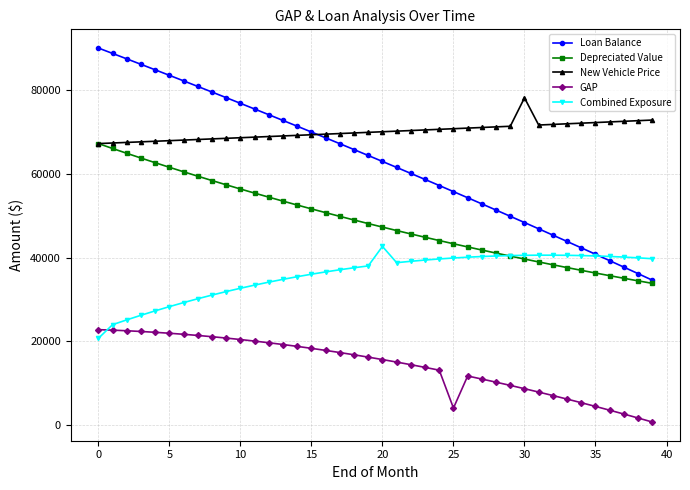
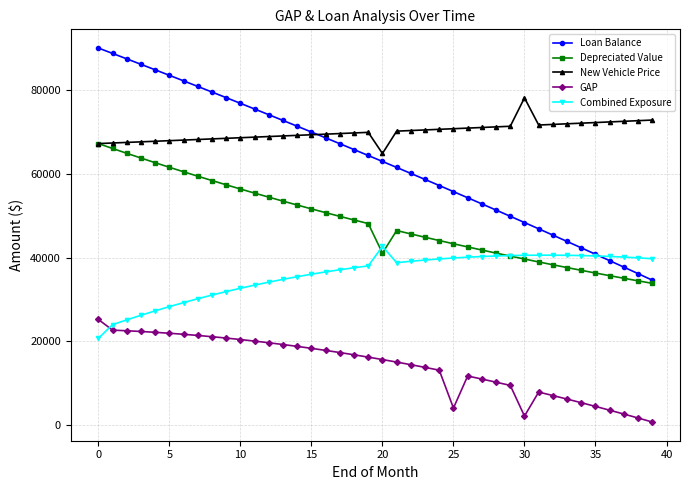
  {
    "Loan Balance": {
      "0": 90000,
      "5": 83000,
      "10": 77000,
      "15": 70000,
      "20": 63000,
      "25": 56000,
      "30": 48000
    },
    "Depreciated Value": {
      "5": 62000,
      "10": 56000,
      "15": 52000,
-     "20": 47000,
+     "20": 41000,
      "25": 43000,
      "30": 40000,
      "35": 36000
    },
    "New Vehicle Price": {
      "5": 68000,
      "10": 69000,
      "15": 69000,
-     "20": 70000,
+     "20": 65000,
      "25": 71000,
      "30": 78000,
      "35": 72000
    },
    "GAP": {
-     "0": 23000,
+     "0": 25000,
      "5": 22000,
      "10": 20000,
      "15": 18000,
      "20": 16000,
      "25": 4000,
-     "30": 9000,
+     "30": 2000,
      "35": 4000
    },
    "Combined Exposure": {
      "0": 21000,
      "5": 28000,
      "10": 33000,
      "15": 36000,
      "20": 43000,
      "25": 40000,
      "30": 41000
    }
  }
